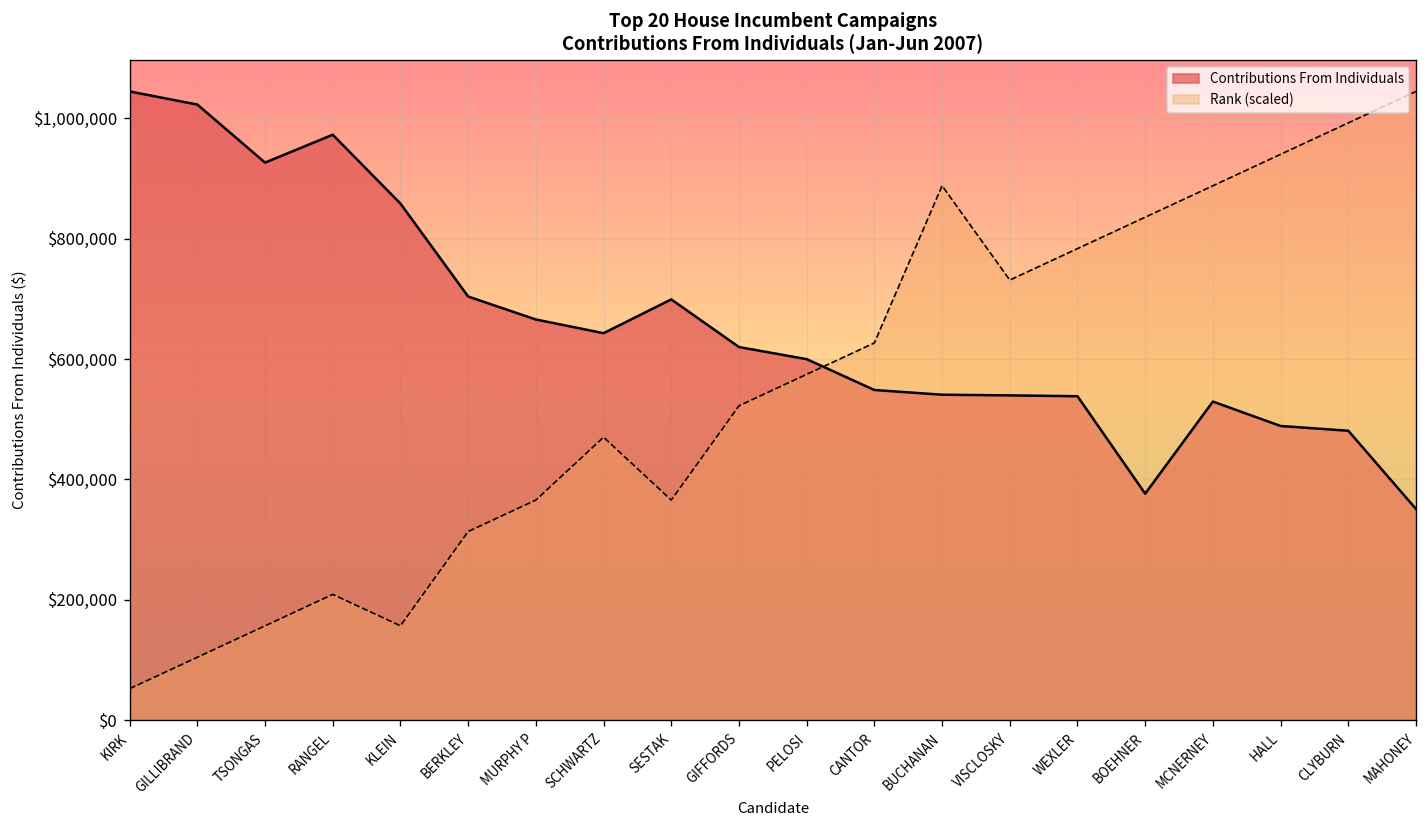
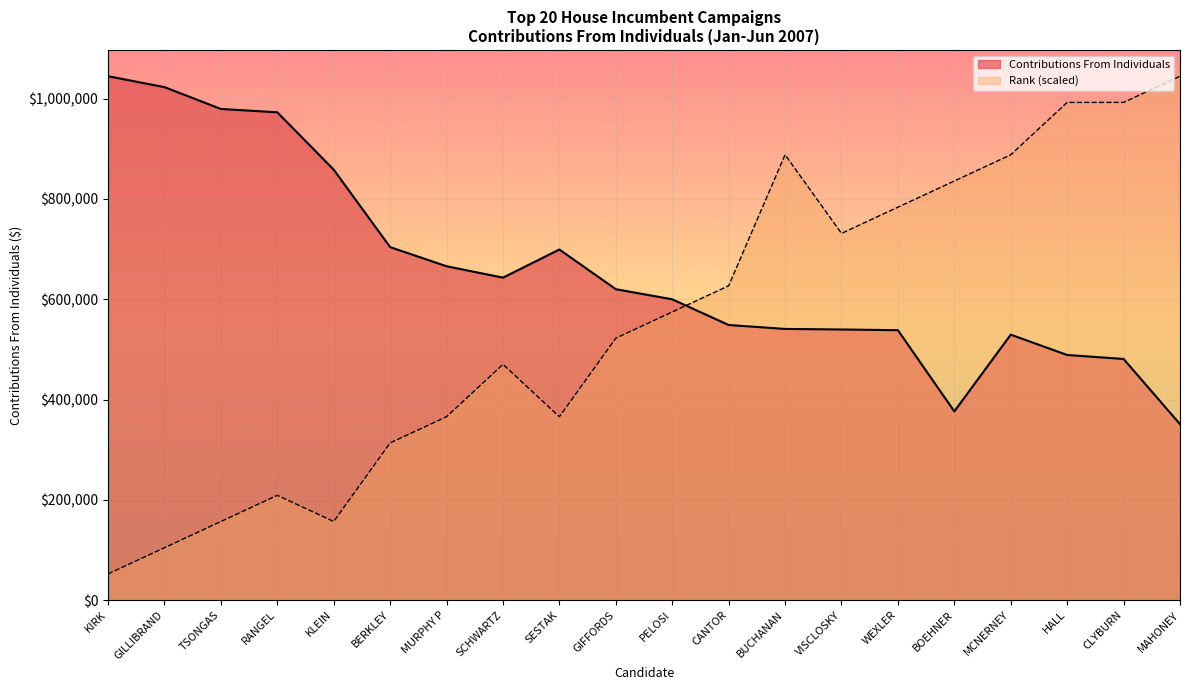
  {
    "Contributions From Individuals": {
      "KIRK": "$1,040,000",
      "GILLIBRAND": "$1,020,000",
-     "TSONGAS": "$930,000",
+     "TSONGAS": "$980,000",
      "RANGEL": "$970,000",
      "KLEIN": "$860,000",
      "BERKLEY": "$700,000",
      "MURPHY P": "$670,000",
      "SCHWARTZ": "$640,000",
      "SESTAK": "$700,000",
      "GIFFORDS": "$620,000",
      "PELOSI": "$600,000",
      "CANTOR": "$550,000",
      "BUCHANAN": "$540,000",
      "VISCLOSKY": "$540,000",
      "WEXLER": "$540,000",
      "BOEHNER": "$380,000",
      "MCNERNEY": "$530,000",
      "HALL": "$490,000",
      "CLYBURN": "$480,000",
      "MAHONEY": "$350,000"
    },
    "Rank (scaled)": {
      "KIRK": "$50,000",
      "GILLIBRAND": "$100,000",
      "TSONGAS": "$160,000",
      "RANGEL": "$210,000",
      "KLEIN": "$160,000",
      "BERKLEY": "$310,000",
      "MURPHY P": "$370,000",
      "SCHWARTZ": "$470,000",
      "SESTAK": "$370,000",
      "GIFFORDS": "$520,000",
      "PELOSI": "$570,000",
      "CANTOR": "$630,000",
      "BUCHANAN": "$890,000",
      "VISCLOSKY": "$730,000",
      "WEXLER": "$780,000",
      "BOEHNER": "$840,000",
      "MCNERNEY": "$890,000",
-     "HALL": "$940,000",
+     "HALL": "$990,000",
      "CLYBURN": "$990,000",
      "MAHONEY": "$1,040,000"
    }
  }
